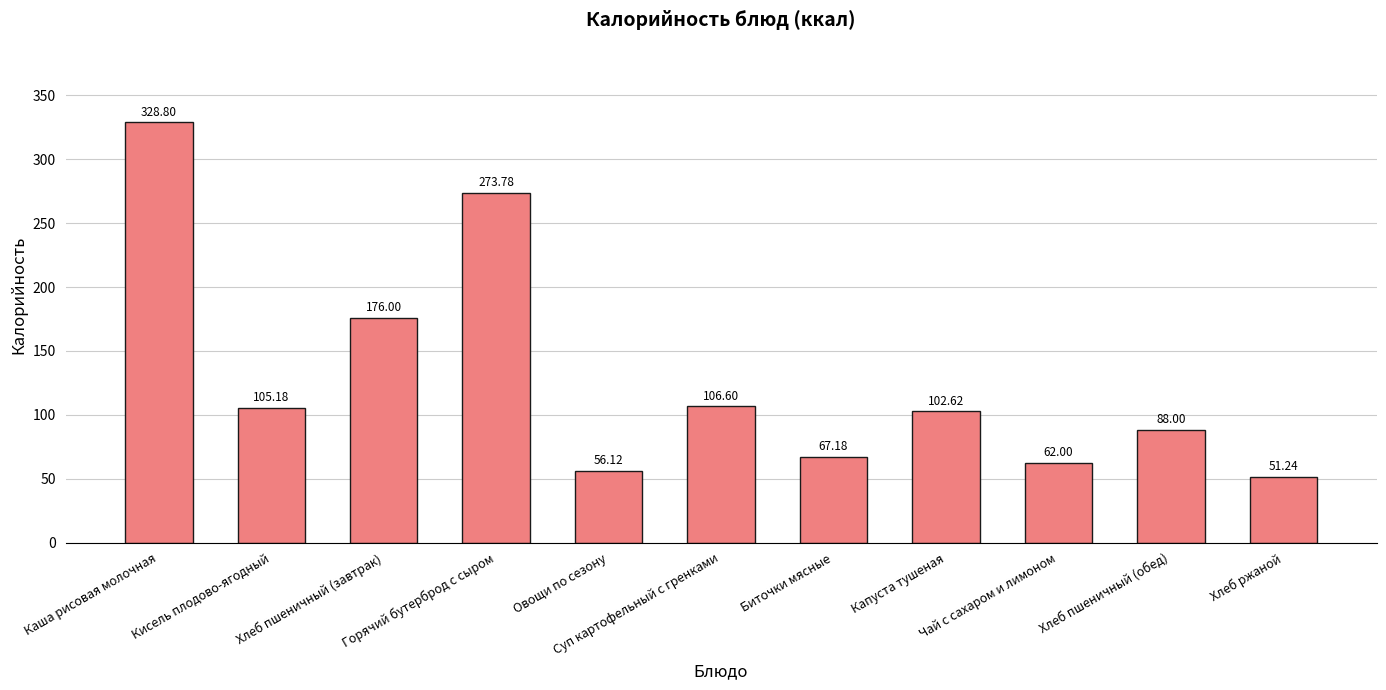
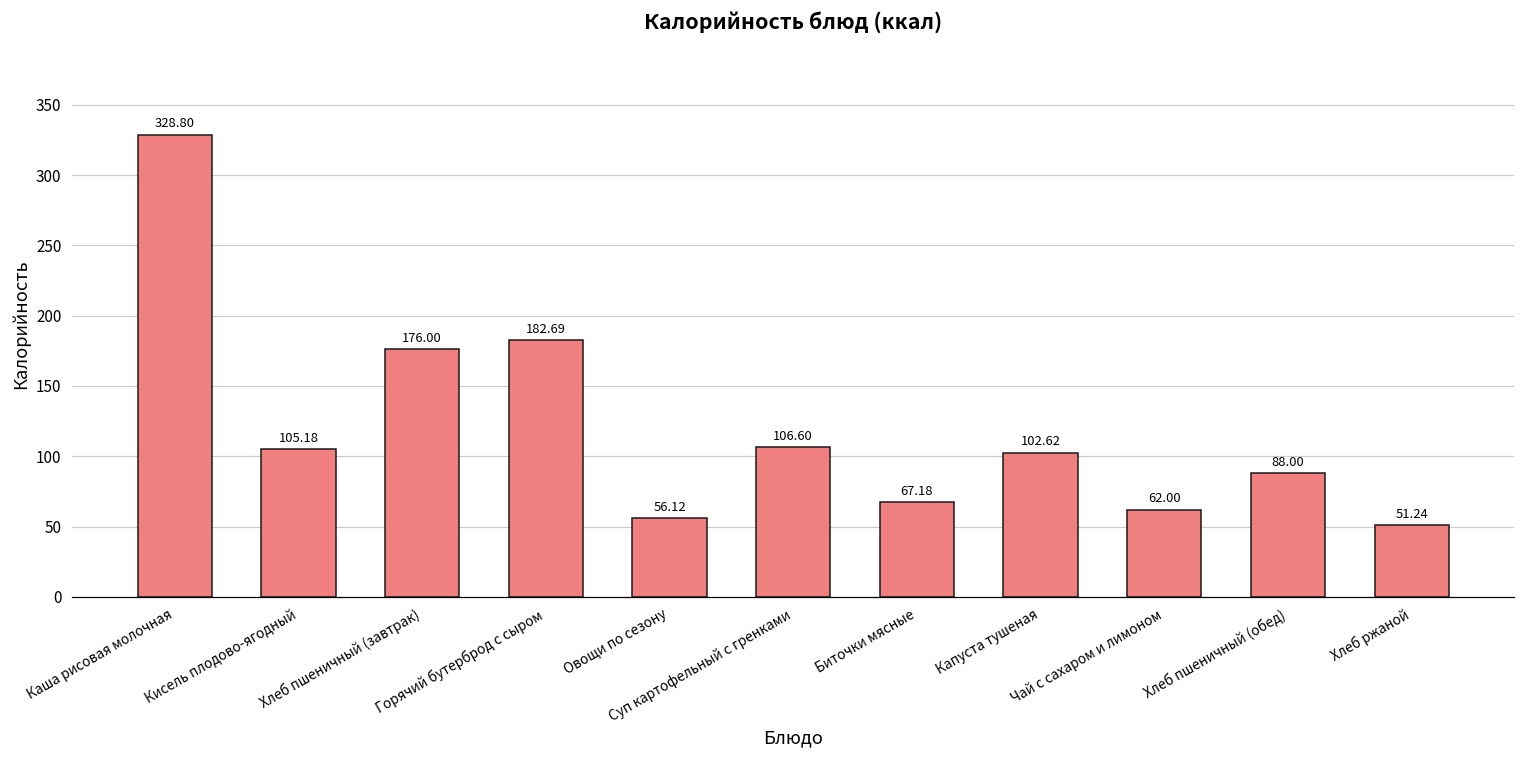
  {
    "Каша рисовая молочная": 328.80,
    "Кисель плодово-ягодный": 105.18,
    "Хлеб пшеничный (завтрак)": 176.00,
-   "Горячий бутерброд с сыром": 273.78,
+   "Горячий бутерброд с сыром": 182.69,
    "Овощи по сезону": 56.12,
    "Суп картофельный с гренками": 106.60,
    "Биточки мясные": 67.18,
    "Капуста тушеная": 102.62,
    "Чай с сахаром и лимоном": 62.00,
    "Хлеб пшеничный (обед)": 88.00,
    "Хлеб ржаной": 51.24
  }
